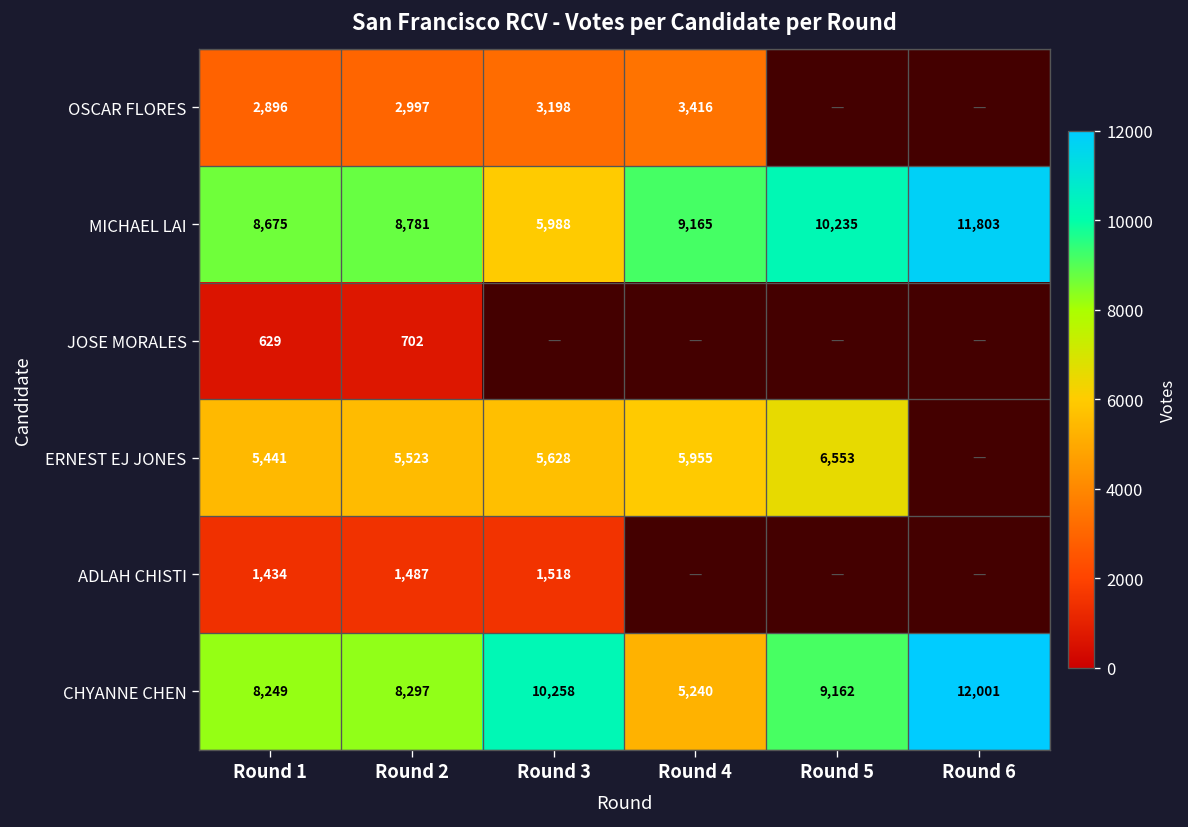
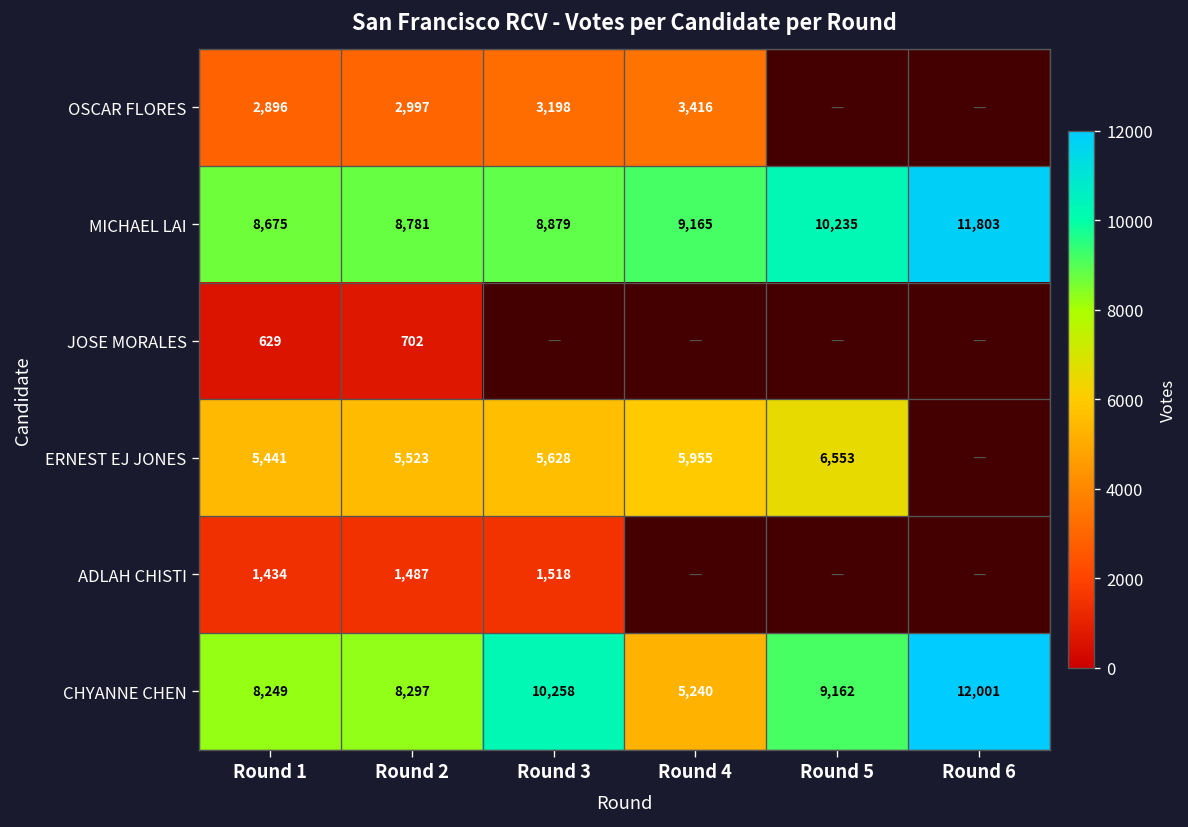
  {
    "OSCAR FLORES": {
      "Round 1": "2,896",
      "Round 2": "2,997",
      "Round 3": "3,198",
      "Round 4": "3,416"
    },
    "MICHAEL LAI": {
      "Round 1": "8,675",
      "Round 2": "8,781",
-     "Round 3": "5,988",
+     "Round 3": "8,879",
      "Round 4": "9,165",
      "Round 5": "10,235",
      "Round 6": "11,803"
    },
    "JOSE MORALES": {
      "Round 1": "629",
      "Round 2": "702"
    },
    "ERNEST EJ JONES": {
      "Round 1": "5,441",
      "Round 2": "5,523",
      "Round 3": "5,628",
      "Round 4": "5,955",
      "Round 5": "6,553"
    },
    "ADLAH CHISTI": {
      "Round 1": "1,434",
      "Round 2": "1,487",
      "Round 3": "1,518"
    },
    "CHYANNE CHEN": {
      "Round 1": "8,249",
      "Round 2": "8,297",
      "Round 3": "10,258",
      "Round 4": "5,240",
      "Round 5": "9,162",
      "Round 6": "12,001"
    }
  }
